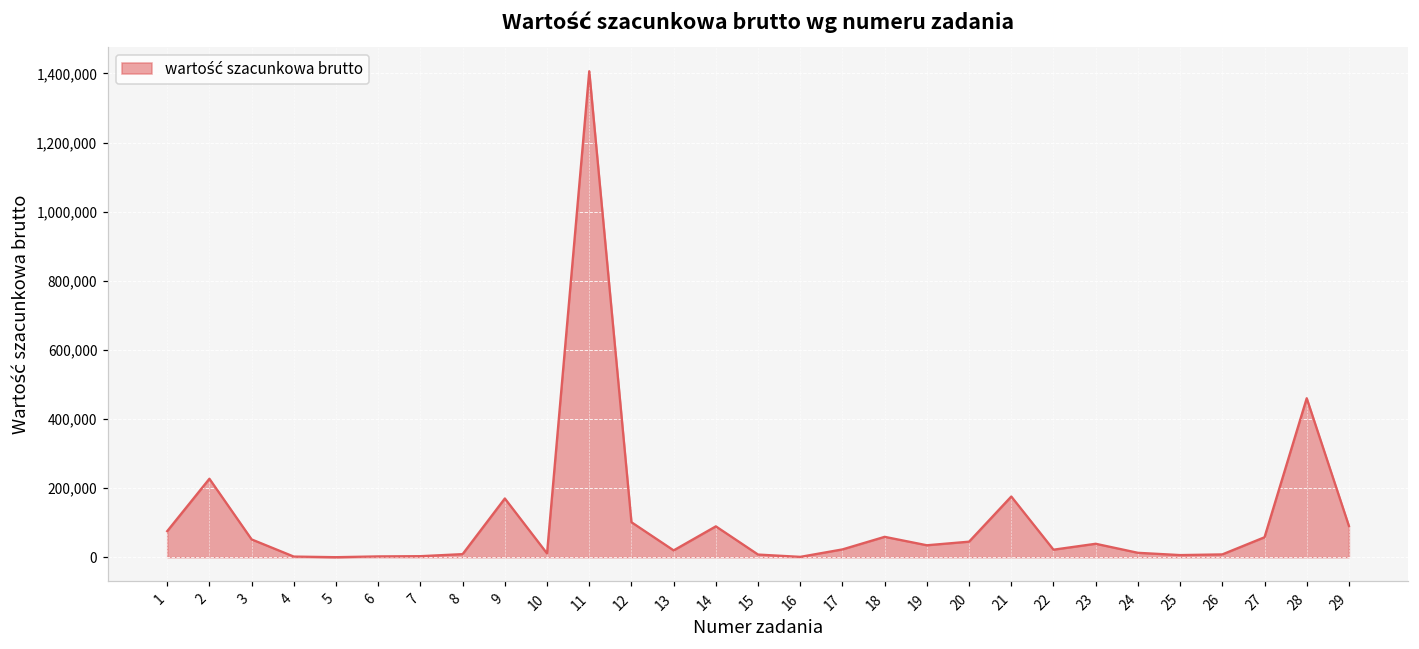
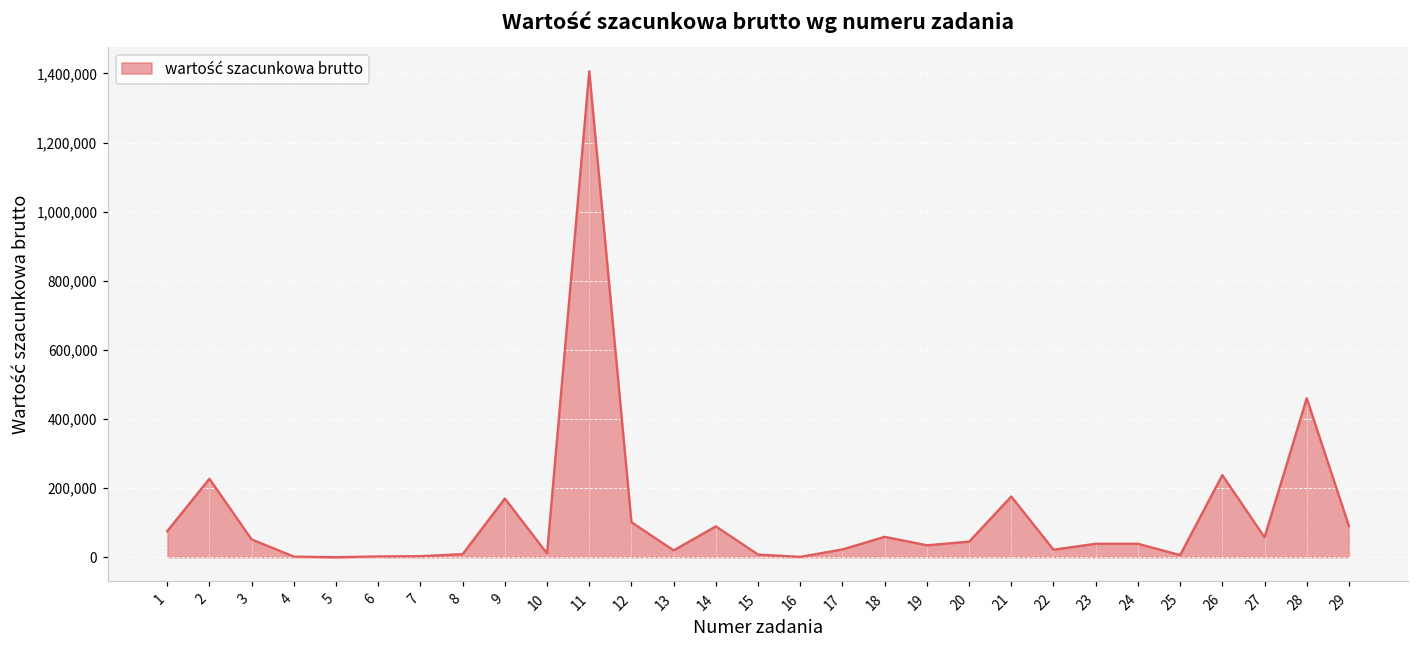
  {
    "1": "80,000",
    "2": "230,000",
    "3": "50,000",
    "4": "0",
    "5": "0",
    "6": "0",
    "7": "0",
    "8": "10,000",
    "9": "170,000",
    "10": "10,000",
    "11": "1,410,000",
    "12": "100,000",
    "13": "20,000",
    "14": "90,000",
    "15": "10,000",
    "16": "0",
    "17": "20,000",
    "18": "60,000",
    "19": "30,000",
    "20": "40,000",
    "21": "180,000",
    "22": "20,000",
    "23": "40,000",
-   "24": "10,000",
+   "24": "40,000",
    "25": "10,000",
-   "26": "10,000",
+   "26": "240,000",
    "27": "60,000",
    "28": "460,000",
    "29": "90,000"
  }
